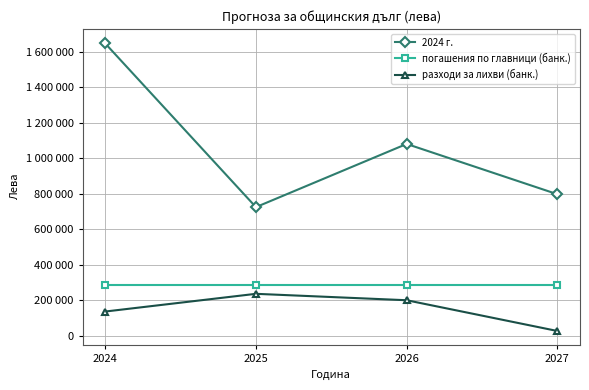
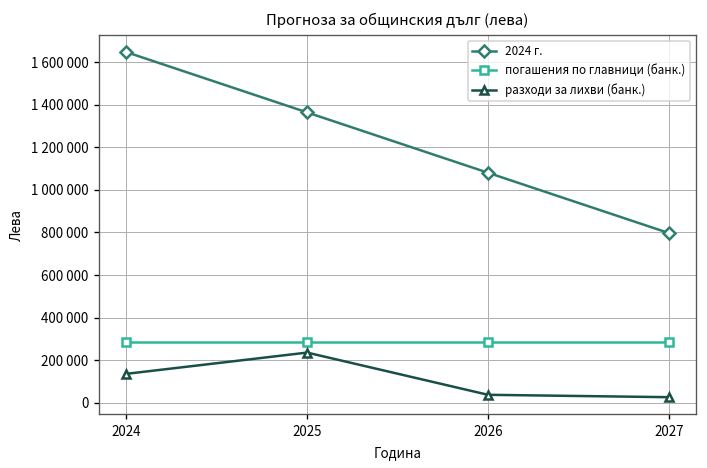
  {
    "2024 г.": {
      "2024": 1650000,
-     "2025": 720000,
+     "2025": 1360000,
      "2026": 1080000,
      "2027": 800000
    },
    "погашения по главници (банк.)": {
      "2024": 280000,
      "2025": 280000,
      "2026": 280000,
      "2027": 280000
    },
    "разходи за лихви (банк.)": {
      "2024": 140000,
      "2025": 240000,
-     "2026": 200000,
+     "2026": 40000,
      "2027": 30000
    }
  }
